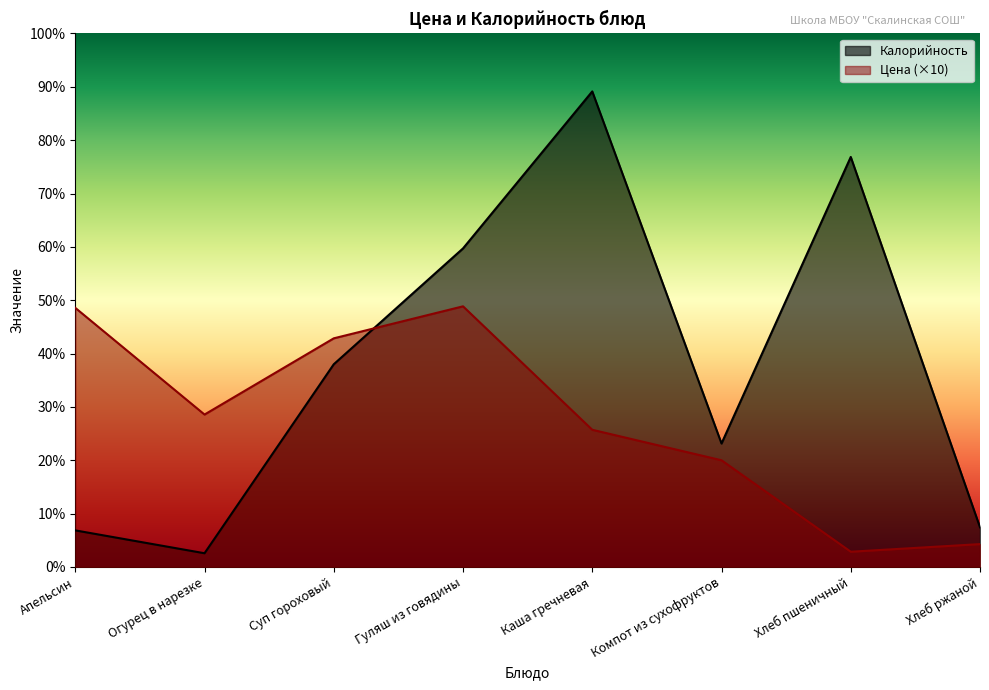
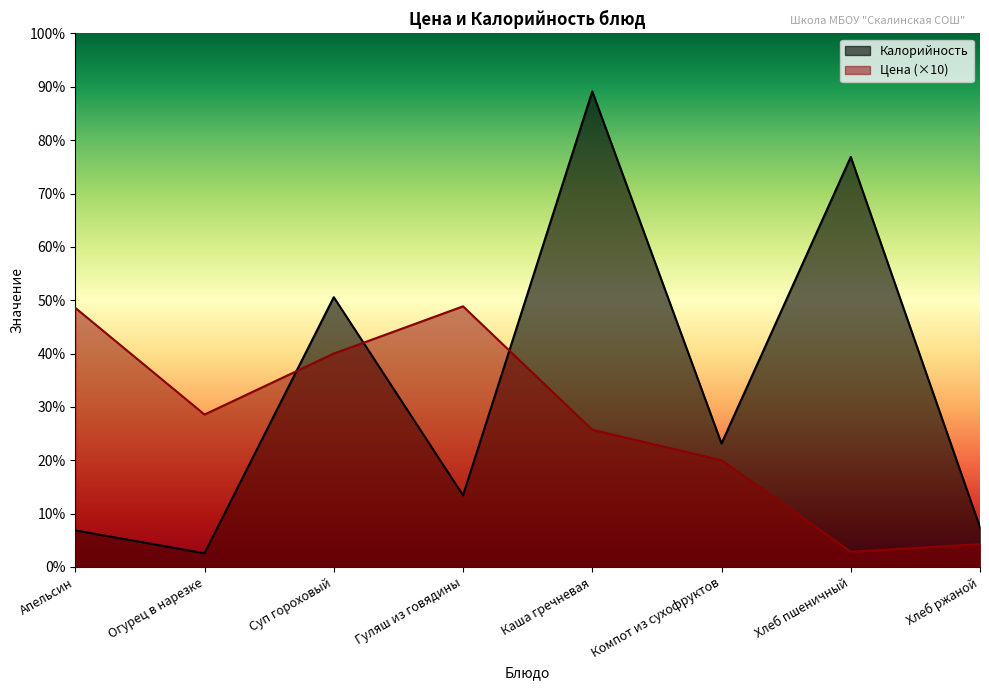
  {
    "Калорийность": {
      "Апельсин": "7%",
      "Огурец в нарезке": "3%",
-     "Суп гороховый": "38%",
-     "Гуляш из говядины": "60%",
+     "Суп гороховый": "51%",
+     "Гуляш из говядины": "13%",
      "Каша гречневая": "89%",
      "Компот из сухофруктов": "23%",
      "Хлеб пшеничный": "77%",
      "Хлеб ржаной": "7%"
    },
    "Цена (×10)": {
      "Апельсин": "49%",
      "Огурец в нарезке": "29%",
-     "Суп гороховый": "43%",
+     "Суп гороховый": "40%",
      "Гуляш из говядины": "49%",
      "Каша гречневая": "26%",
      "Компот из сухофруктов": "20%",
      "Хлеб пшеничный": "3%",
      "Хлеб ржаной": "4%"
    }
  }
